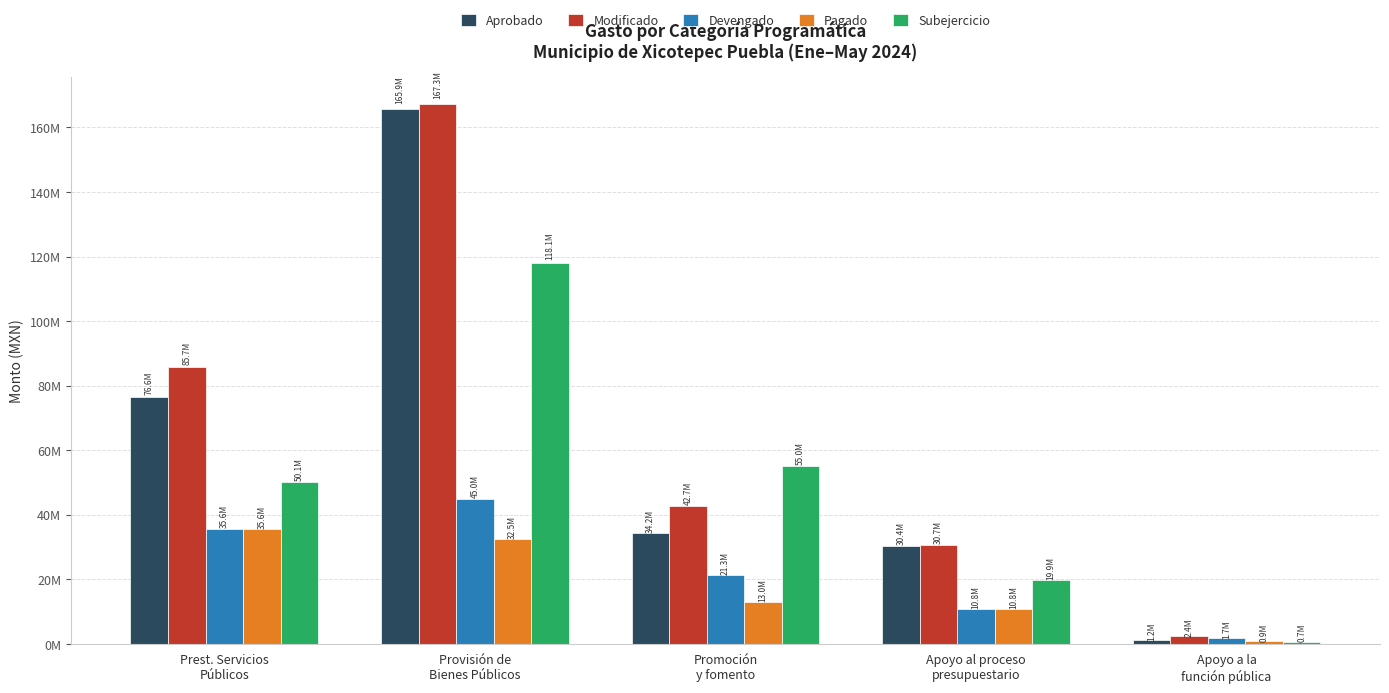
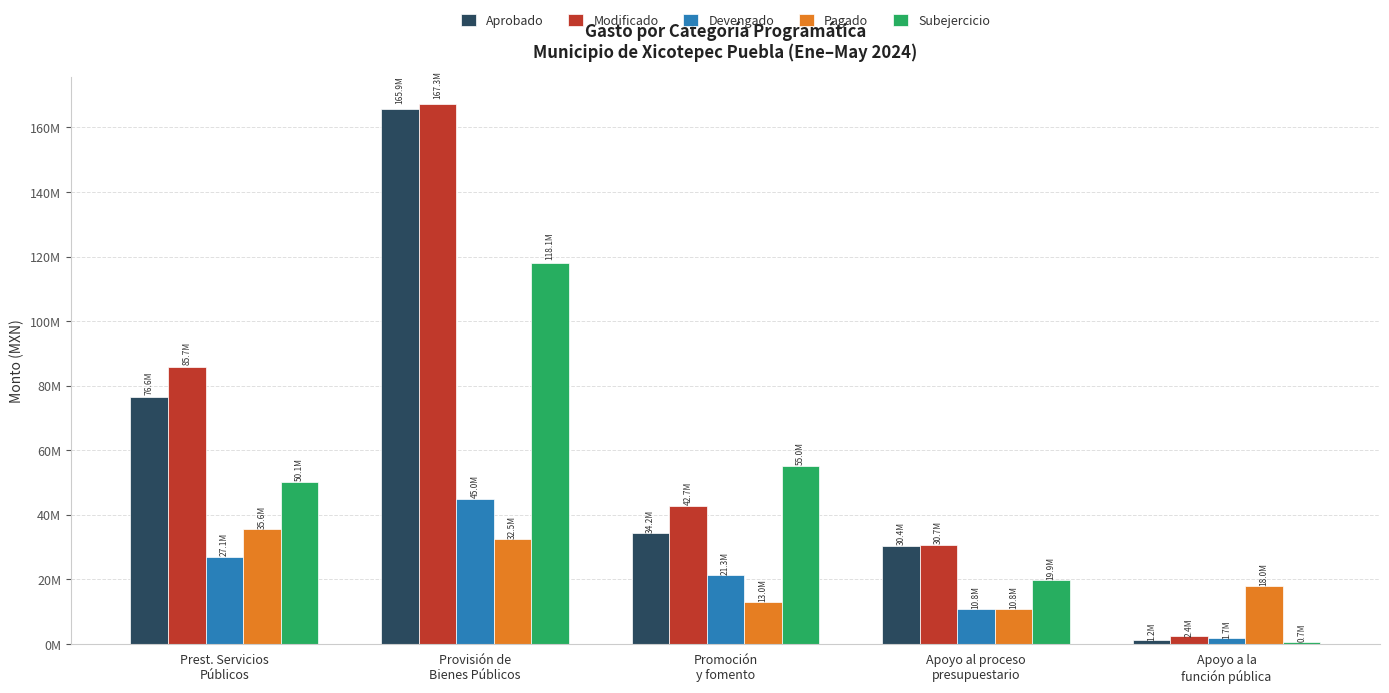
  {
    "Aprobado": {
      "Prest. Servicios Públicos": "76.6M",
      "Provisión de Bienes Públicos": "165.9M",
      "Promoción y fomento": "34.2M",
      "Apoyo al proceso presupuestario": "30.4M",
      "Apoyo a la función pública": "1.2M"
    },
    "Modificado": {
      "Prest. Servicios Públicos": "85.7M",
      "Provisión de Bienes Públicos": "167.3M",
      "Promoción y fomento": "42.7M",
      "Apoyo al proceso presupuestario": "30.7M",
      "Apoyo a la función pública": "2.4M"
    },
    "Devengado": {
-     "Prest. Servicios Públicos": "35.6M",
+     "Prest. Servicios Públicos": "27.1M",
      "Provisión de Bienes Públicos": "45.0M",
      "Promoción y fomento": "21.3M",
      "Apoyo al proceso presupuestario": "10.8M",
      "Apoyo a la función pública": "1.7M"
    },
    "Pagado": {
      "Prest. Servicios Públicos": "35.6M",
      "Provisión de Bienes Públicos": "32.5M",
      "Promoción y fomento": "13.0M",
      "Apoyo al proceso presupuestario": "10.8M",
-     "Apoyo a la función pública": "0.9M"
+     "Apoyo a la función pública": "18.0M"
    },
    "Subejercicio": {
      "Prest. Servicios Públicos": "50.1M",
      "Provisión de Bienes Públicos": "118.1M",
      "Promoción y fomento": "55.0M",
      "Apoyo al proceso presupuestario": "19.9M",
      "Apoyo a la función pública": "0.7M"
    }
  }
